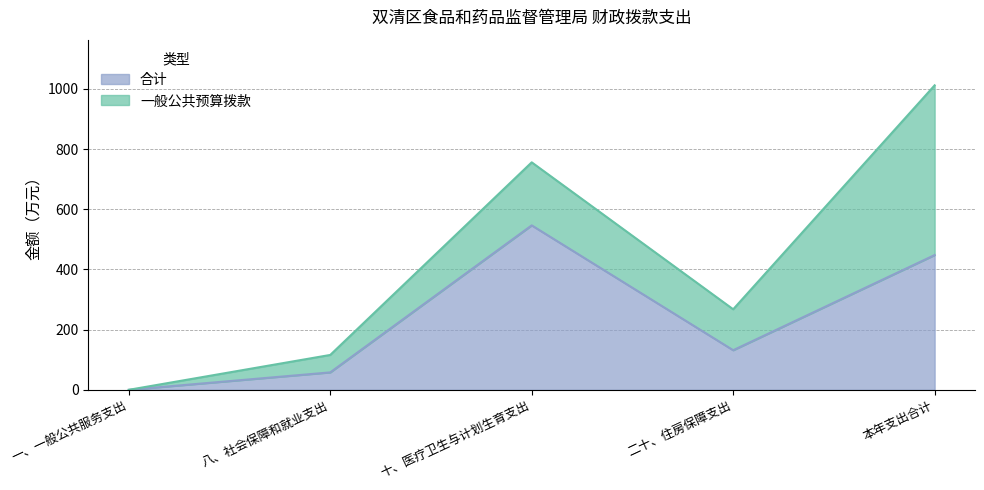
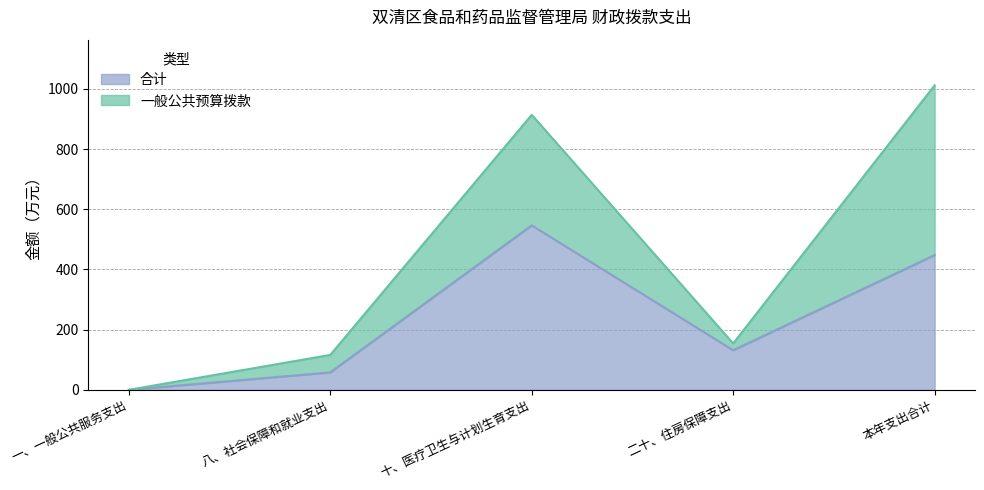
  {
    "合计": {
      "八、社会保障和就业支出": 60,
      "十、医疗卫生与计划生育支出": 550,
      "二十、住房保障支出": 130,
      "本年支出合计": 450
    },
    "一般公共预算拨款": {
      "八、社会保障和就业支出": 60,
-     "十、医疗卫生与计划生育支出": 210,
-     "二十、住房保障支出": 140,
+     "十、医疗卫生与计划生育支出": 370,
+     "二十、住房保障支出": 20,
      "本年支出合计": 560
    }
  }
